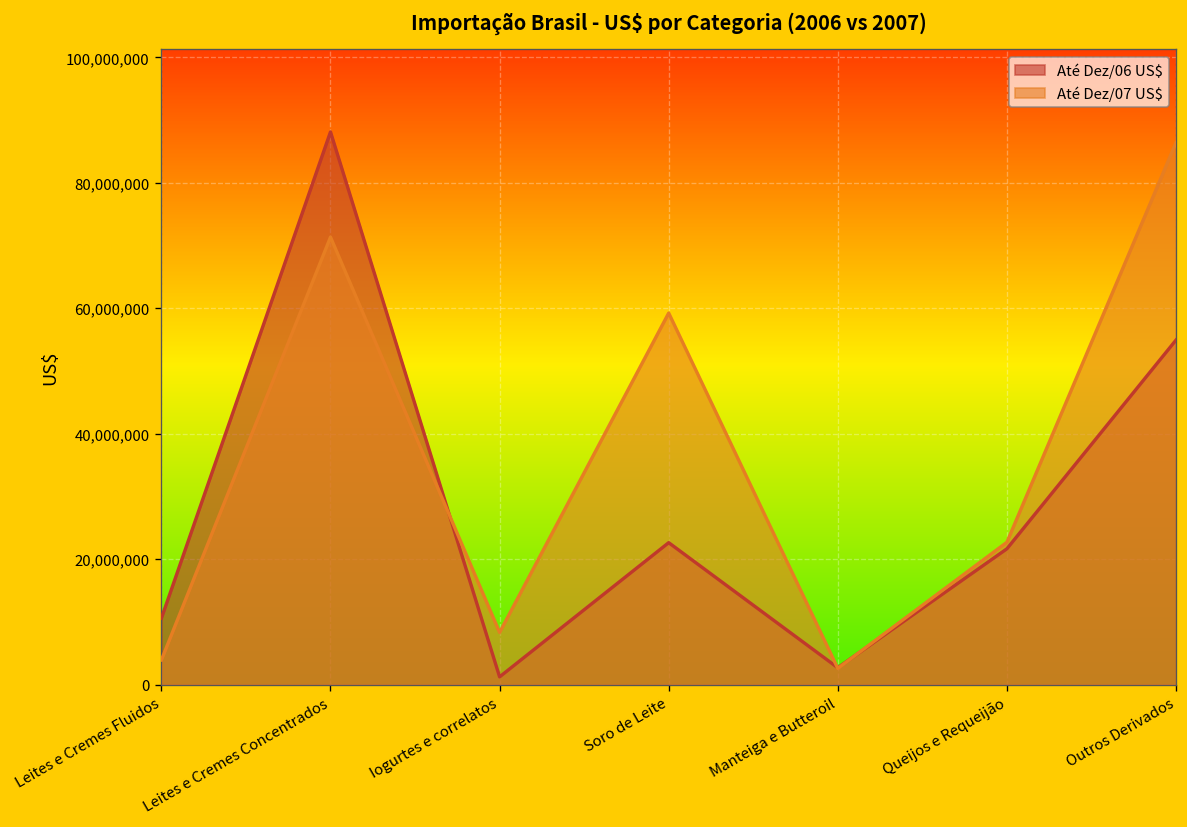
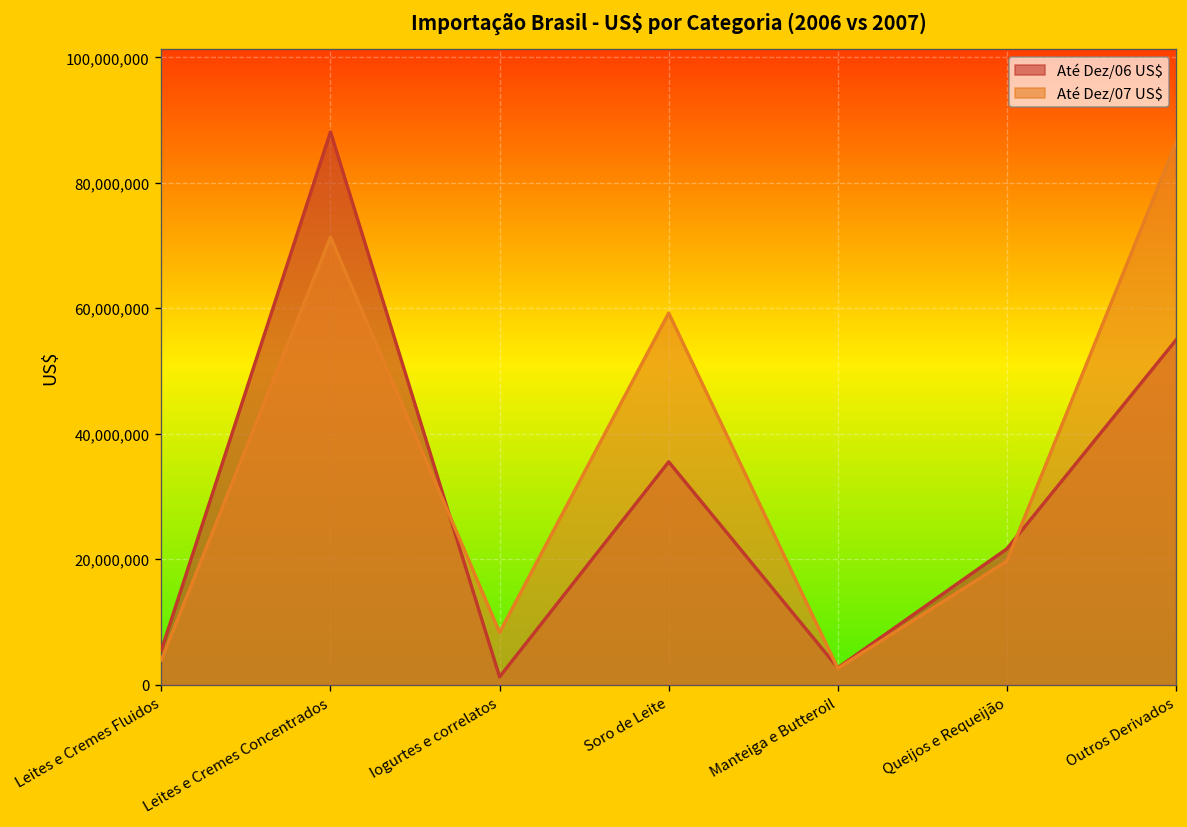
  {
    "Até Dez/06 US$": {
-     "Leites e Cremes Fluidos": "11,000,000",
+     "Leites e Cremes Fluidos": "5,000,000",
      "Leites e Cremes Concentrados": "88,000,000",
      "Iogurtes e correlatos": "1,000,000",
-     "Soro de Leite": "23,000,000",
+     "Soro de Leite": "36,000,000",
      "Queijos e Requeijão": "22,000,000",
      "Outros Derivados": "55,000,000"
    },
    "Até Dez/07 US$": {
      "Leites e Cremes Fluidos": "4,000,000",
      "Leites e Cremes Concentrados": "71,000,000",
      "Iogurtes e correlatos": "8,000,000",
      "Soro de Leite": "59,000,000",
-     "Queijos e Requeijão": "23,000,000",
+     "Queijos e Requeijão": "20,000,000",
      "Outros Derivados": "86,000,000"
    }
  }
